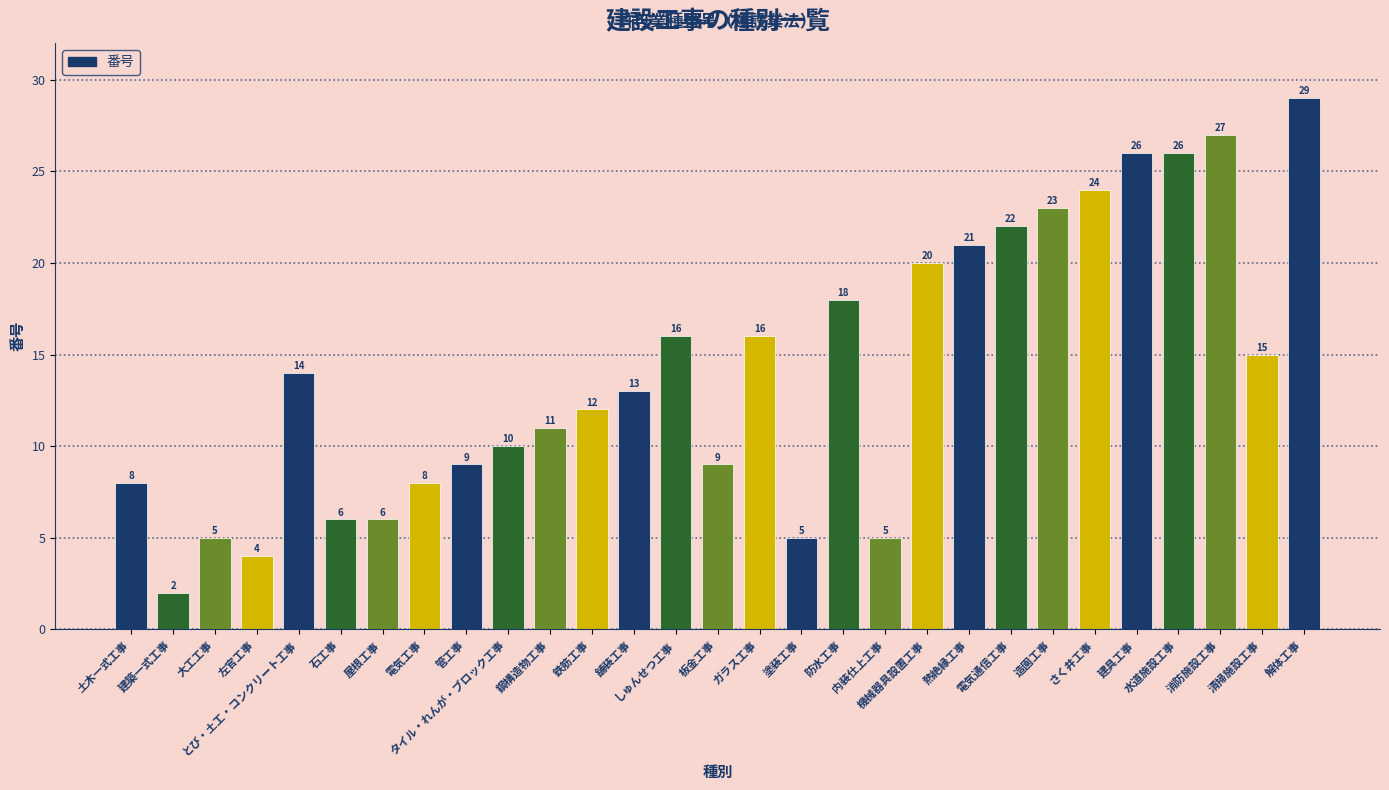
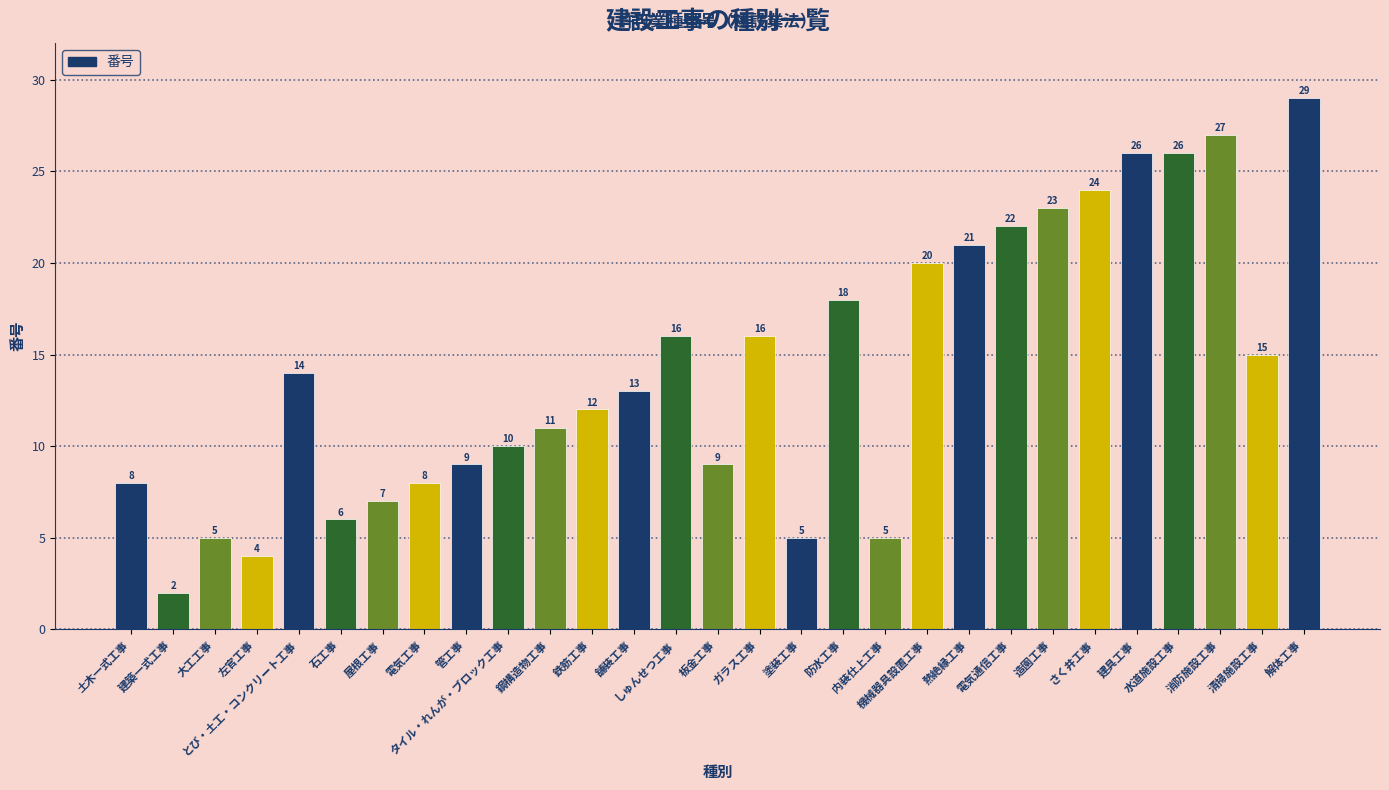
  {
    "土木一式工事": 8,
    "建築一式工事": 2,
    "大工工事": 5,
    "左官工事": 4,
    "とび・土工・コンクリート工事": 14,
    "石工事": 6,
-   "屋根工事": 6,
+   "屋根工事": 7,
    "電気工事": 8,
    "管工事": 9,
    "タイル・れんが・ブロック工事": 10,
    "鋼構造物工事": 11,
    "鉄筋工事": 12,
    "舗装工事": 13,
    "しゅんせつ工事": 16,
    "板金工事": 9,
    "ガラス工事": 16,
    "塗装工事": 5,
    "防水工事": 18,
    "内装仕上工事": 5,
    "機械器具設置工事": 20,
    "熱絶縁工事": 21,
    "電気通信工事": 22,
    "造園工事": 23,
    "さく井工事": 24,
    "建具工事": 26,
    "水道施設工事": 26,
    "消防施設工事": 27,
    "清掃施設工事": 15,
    "解体工事": 29
  }
